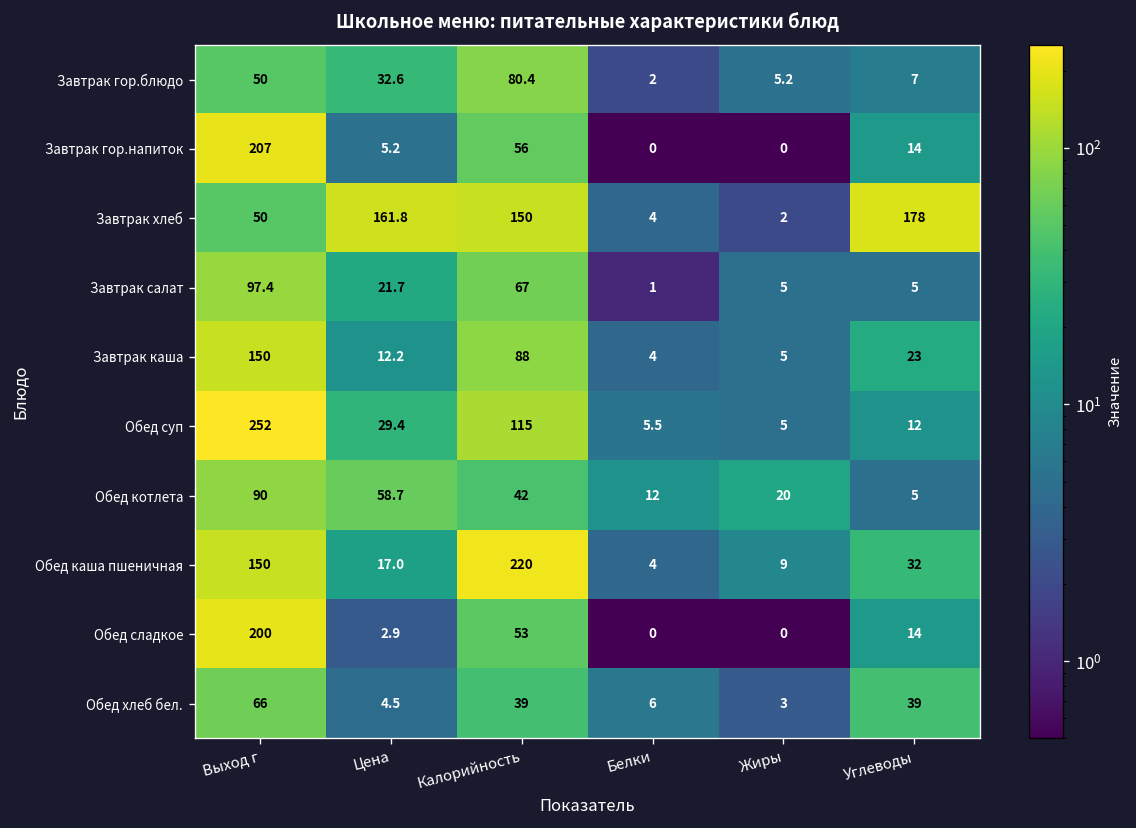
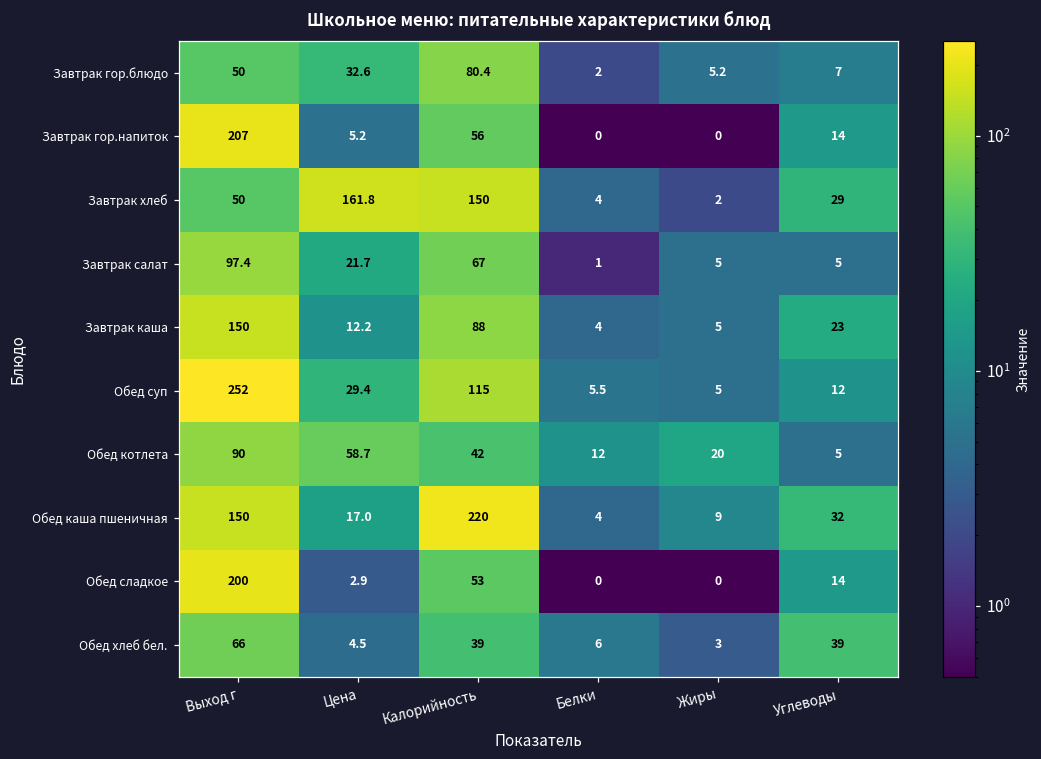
  {
    "Завтрак гор.блюдо": {
      "Выход г": 50,
      "Цена": 32.6,
      "Калорийность": 80.4,
      "Белки": 2,
      "Жиры": 5.2,
      "Углеводы": 7
    },
    "Завтрак гор.напиток": {
      "Выход г": 207,
      "Цена": 5.2,
      "Калорийность": 56,
      "Белки": 0,
      "Жиры": 0,
      "Углеводы": 14
    },
    "Завтрак хлеб": {
      "Выход г": 50,
      "Цена": 161.8,
      "Калорийность": 150,
      "Белки": 4,
      "Жиры": 2,
-     "Углеводы": 178
+     "Углеводы": 29
    },
    "Завтрак салат": {
      "Выход г": 97.4,
      "Цена": 21.7,
      "Калорийность": 67,
      "Белки": 1,
      "Жиры": 5,
      "Углеводы": 5
    },
    "Завтрак каша": {
      "Выход г": 150,
      "Цена": 12.2,
      "Калорийность": 88,
      "Белки": 4,
      "Жиры": 5,
      "Углеводы": 23
    },
    "Обед суп": {
      "Выход г": 252,
      "Цена": 29.4,
      "Калорийность": 115,
      "Белки": 5.5,
      "Жиры": 5,
      "Углеводы": 12
    },
    "Обед котлета": {
      "Выход г": 90,
      "Цена": 58.7,
      "Калорийность": 42,
      "Белки": 12,
      "Жиры": 20,
      "Углеводы": 5
    },
    "Обед каша пшеничная": {
      "Выход г": 150,
      "Цена": 17.0,
      "Калорийность": 220,
      "Белки": 4,
      "Жиры": 9,
      "Углеводы": 32
    },
    "Обед сладкое": {
      "Выход г": 200,
      "Цена": 2.9,
      "Калорийность": 53,
      "Белки": 0,
      "Жиры": 0,
      "Углеводы": 14
    },
    "Обед хлеб бел.": {
      "Выход г": 66,
      "Цена": 4.5,
      "Калорийность": 39,
      "Белки": 6,
      "Жиры": 3,
      "Углеводы": 39
    }
  }
